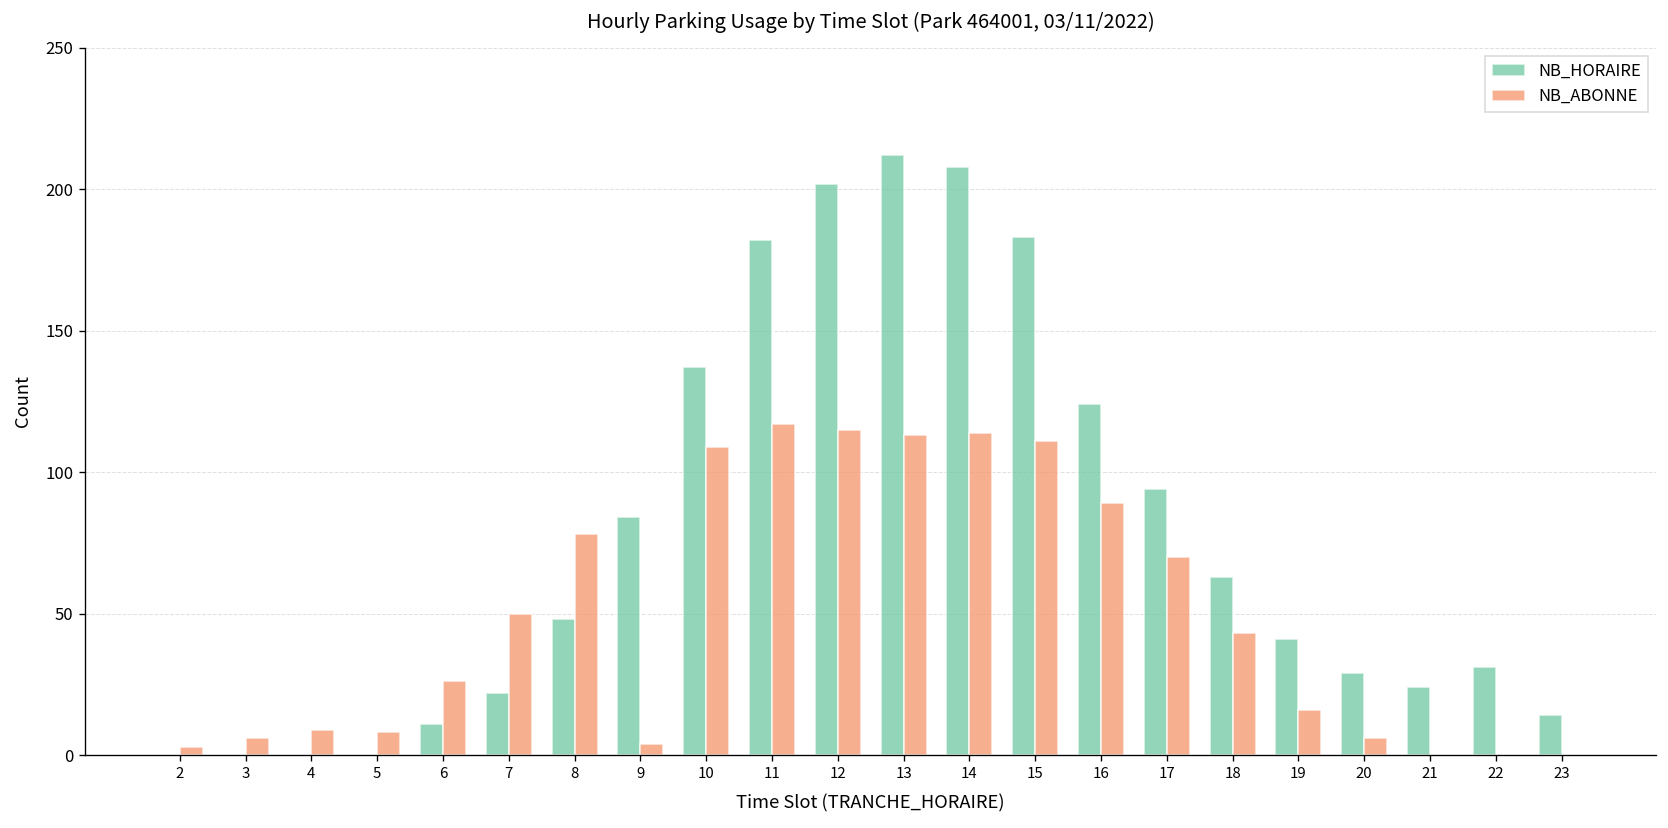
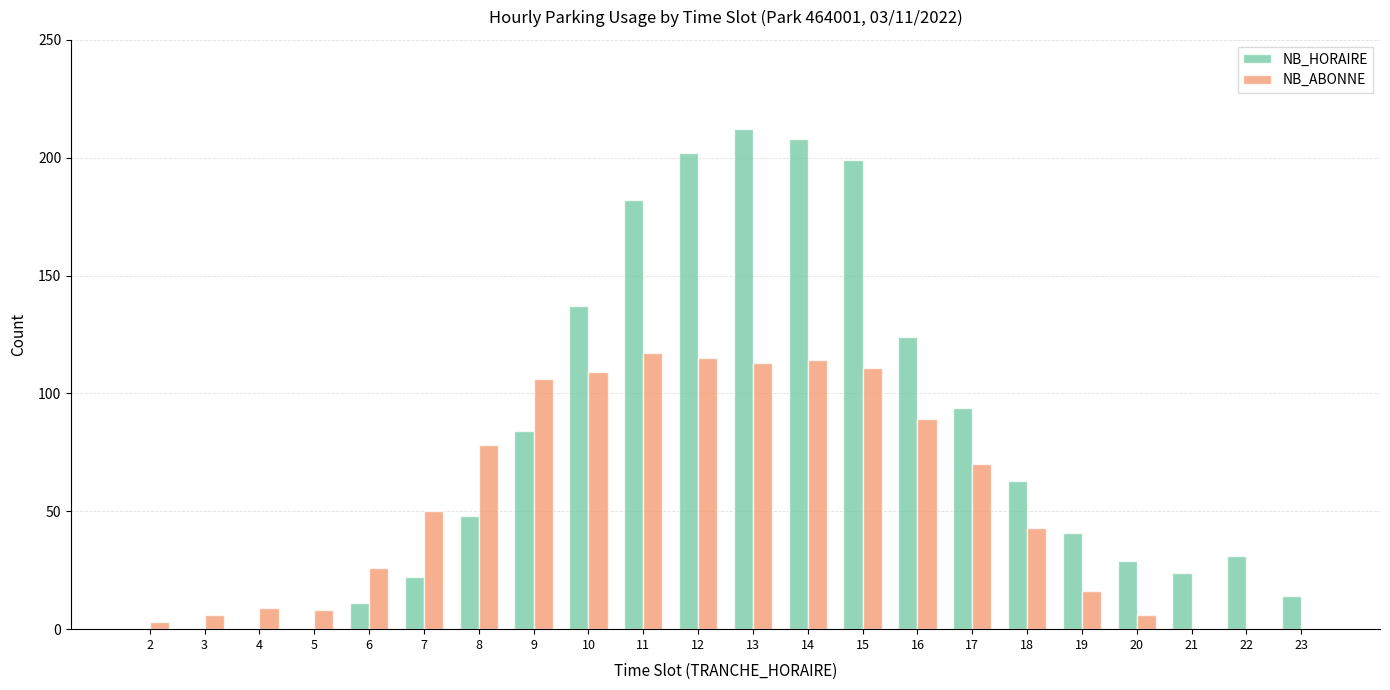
  {
    "NB_HORAIRE": {
      "2": 0,
      "3": 0,
      "4": 0,
      "5": 0,
      "6": 11,
      "7": 22,
      "8": 48,
      "9": 84,
      "10": 137,
      "11": 182,
      "12": 202,
      "13": 212,
      "14": 208,
-     "15": 183,
+     "15": 199,
      "16": 124,
      "17": 94,
      "18": 63,
      "19": 41,
      "20": 29,
      "21": 24,
      "22": 31,
      "23": 14
    },
    "NB_ABONNE": {
      "2": 3,
      "3": 6,
      "4": 9,
      "5": 8,
      "6": 26,
      "7": 50,
      "8": 78,
-     "9": 4,
+     "9": 106,
      "10": 109,
      "11": 117,
      "12": 115,
      "13": 113,
      "14": 114,
      "15": 111,
      "16": 89,
      "17": 70,
      "18": 43,
      "19": 16,
      "20": 6,
      "21": 0,
      "22": 0,
      "23": 0
    }
  }
